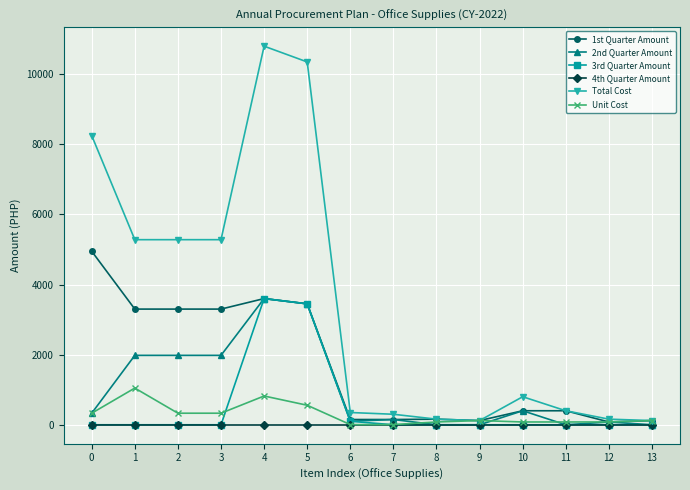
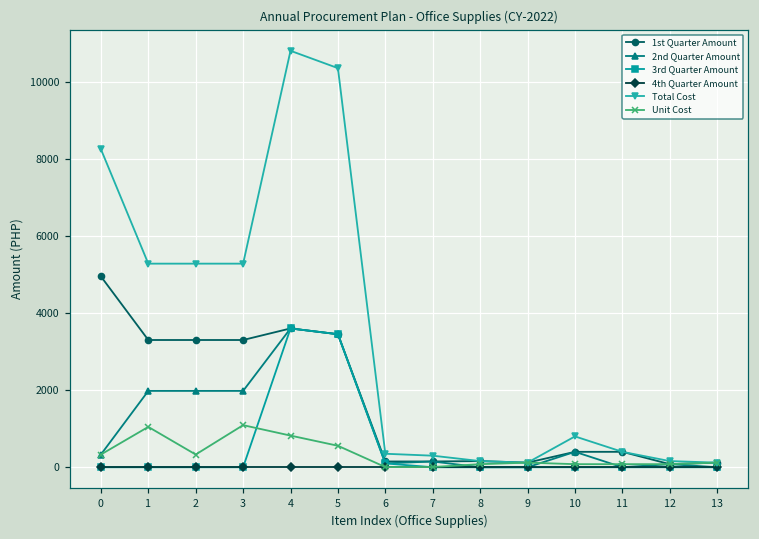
  {
    "Unit Cost": {
      "1": 1000,
      "2": 300,
-     "3": 300,
+     "3": 1100,
      "4": 800,
      "5": 600,
      "8": 100,
      "10": 100,
      "11": 100
    }
  }
